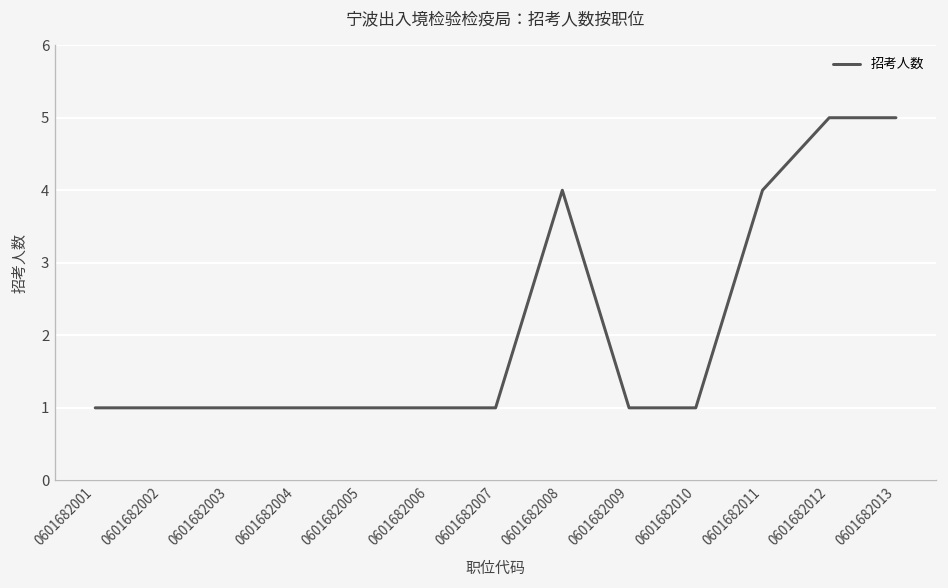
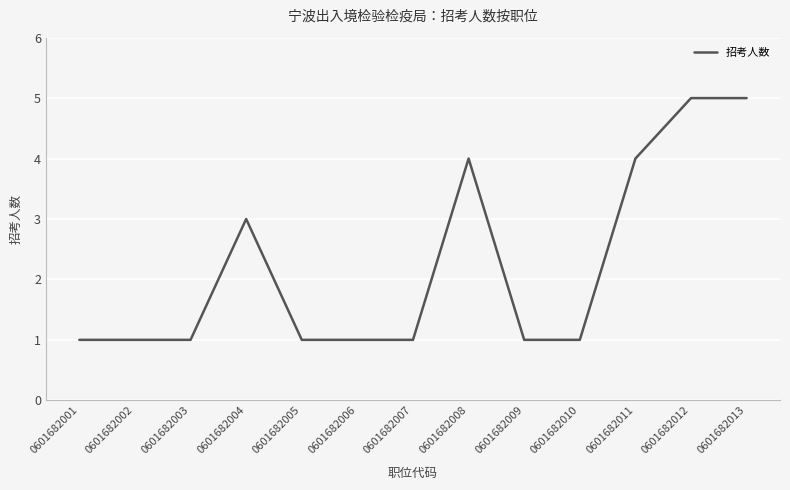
  {
    "0601682001": 1,
    "0601682002": 1,
    "0601682003": 1,
-   "0601682004": 1,
+   "0601682004": 3,
    "0601682005": 1,
    "0601682006": 1,
    "0601682007": 1,
    "0601682008": 4,
    "0601682009": 1,
    "0601682010": 1,
    "0601682011": 4,
    "0601682012": 5,
    "0601682013": 5
  }
